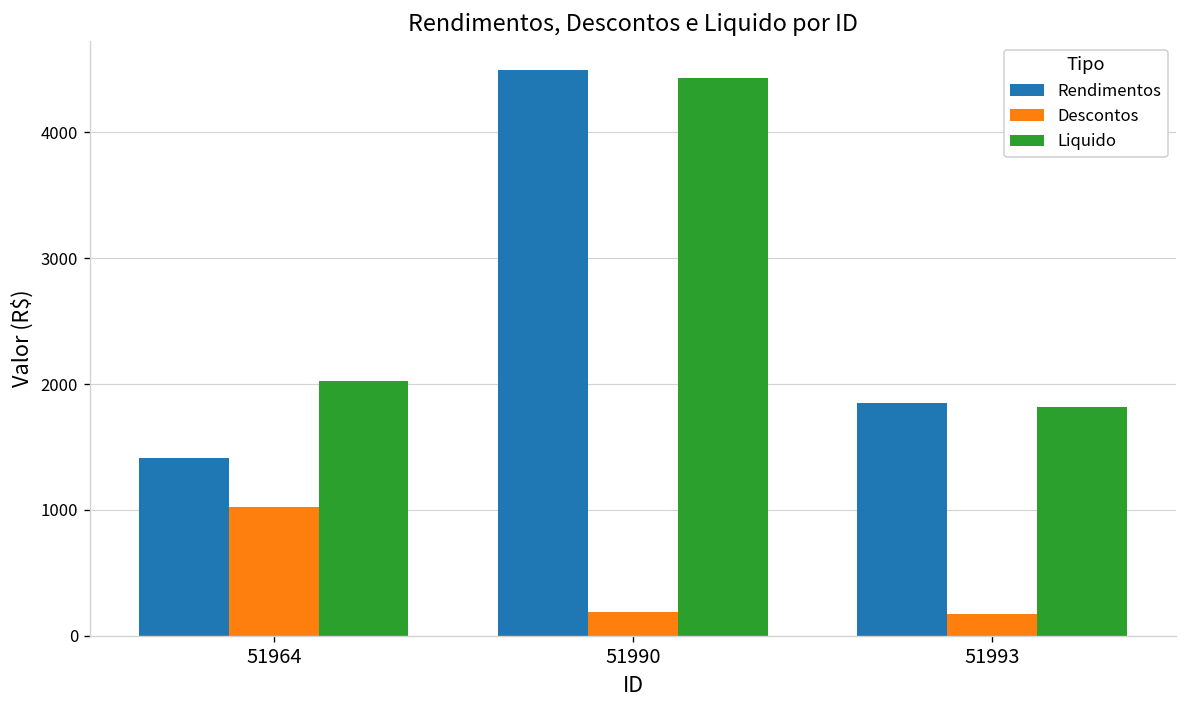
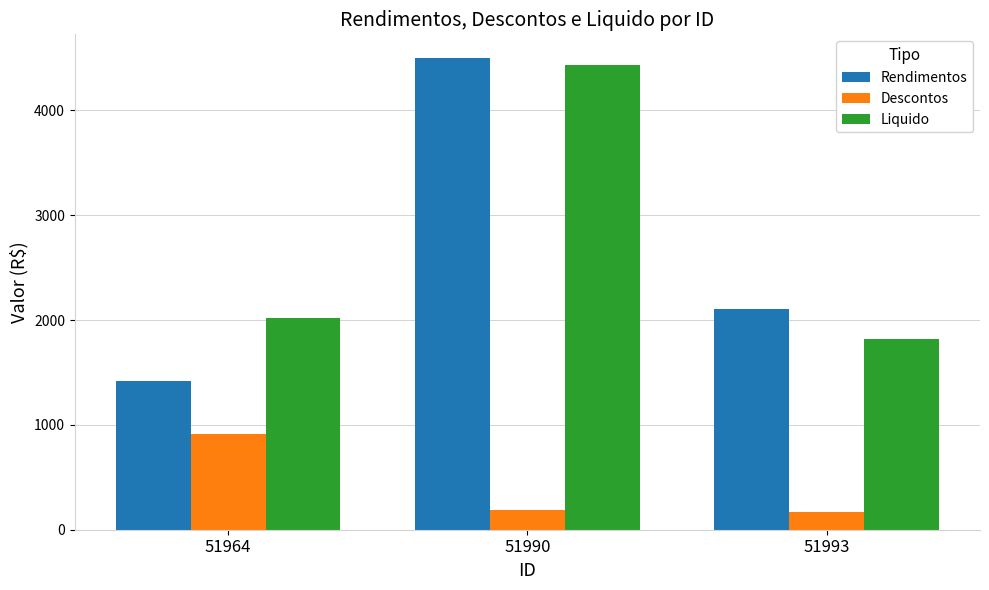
  {
    "Rendimentos": {
      "51964": 1410,
      "51990": 4500,
-     "51993": 1850
+     "51993": 2110
    },
    "Descontos": {
-     "51964": 1030,
+     "51964": 910,
      "51990": 190,
      "51993": 170
    },
    "Liquido": {
      "51964": 2020,
      "51990": 4430,
      "51993": 1820
    }
  }
